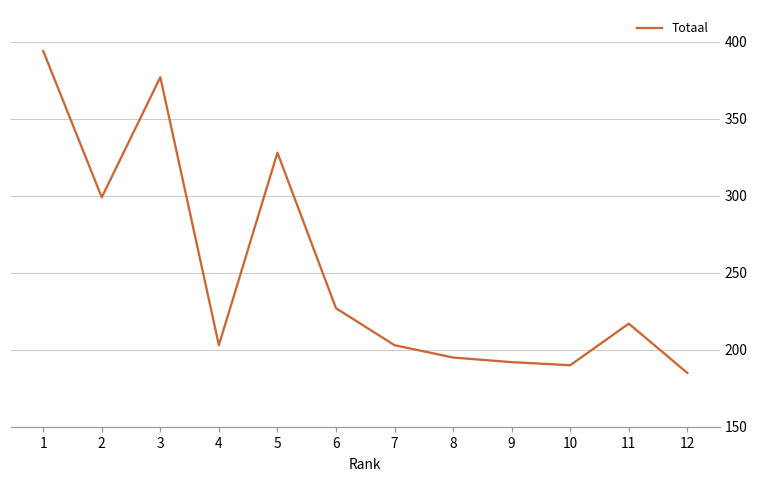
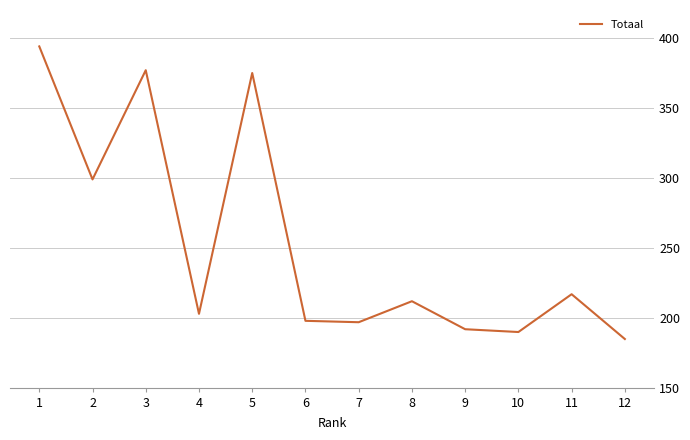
  {
    "1": 394,
    "2": 299,
    "3": 377,
    "4": 203,
-   "5": 328,
-   "6": 227,
-   "7": 203,
-   "8": 195,
+   "5": 375,
+   "6": 198,
+   "7": 197,
+   "8": 212,
    "9": 192,
    "10": 190,
    "11": 217,
    "12": 185
  }
